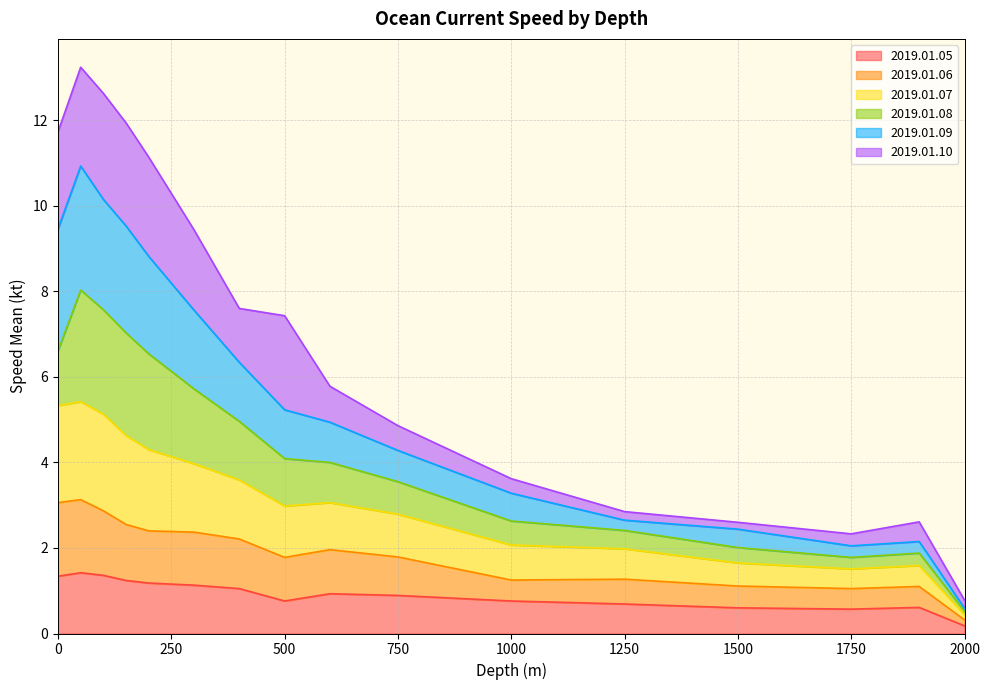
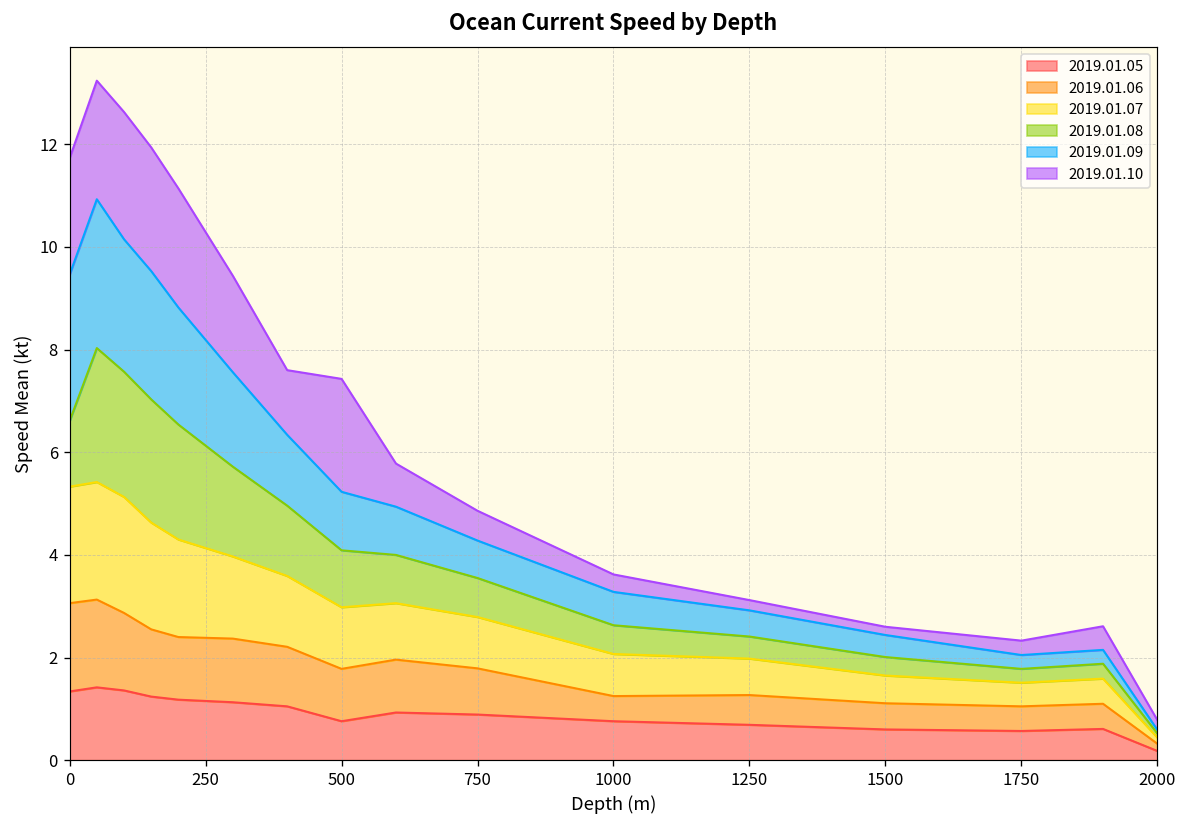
  {
    "2019.01.05": {
      "0": 1.3,
      "500": 0.8,
      "750": 0.9,
      "1000": 0.8,
      "1250": 0.7,
      "1500": 0.6,
      "1750": 0.6,
      "2000": 0.2
    },
    "2019.01.06": {
      "0": 1.7,
      "500": 1.0,
      "750": 0.9,
      "1000": 0.5,
      "1250": 0.6,
      "1500": 0.5,
      "1750": 0.5,
      "2000": 0.1
    },
    "2019.01.07": {
      "0": 2.3,
      "500": 1.2,
      "750": 1.0,
      "1000": 0.8,
      "1250": 0.7,
      "1500": 0.5,
      "1750": 0.5,
      "2000": 0.1
    },
    "2019.01.08": {
      "0": 1.3,
      "500": 1.1,
      "750": 0.8,
      "1000": 0.6,
      "1250": 0.4,
      "1500": 0.4,
      "1750": 0.3,
      "2000": 0.1
    },
    "2019.01.09": {
      "0": 2.9,
      "500": 1.1,
      "750": 0.7,
      "1000": 0.6,
-     "1250": 0.2,
+     "1250": 0.5,
      "1500": 0.4,
      "1750": 0.3,
      "2000": 0.1
    },
    "2019.01.10": {
      "0": 2.3,
      "500": 2.2,
      "750": 0.6,
      "1000": 0.3,
      "1250": 0.2,
      "1500": 0.2,
      "1750": 0.3,
      "2000": 0.2
    }
  }
